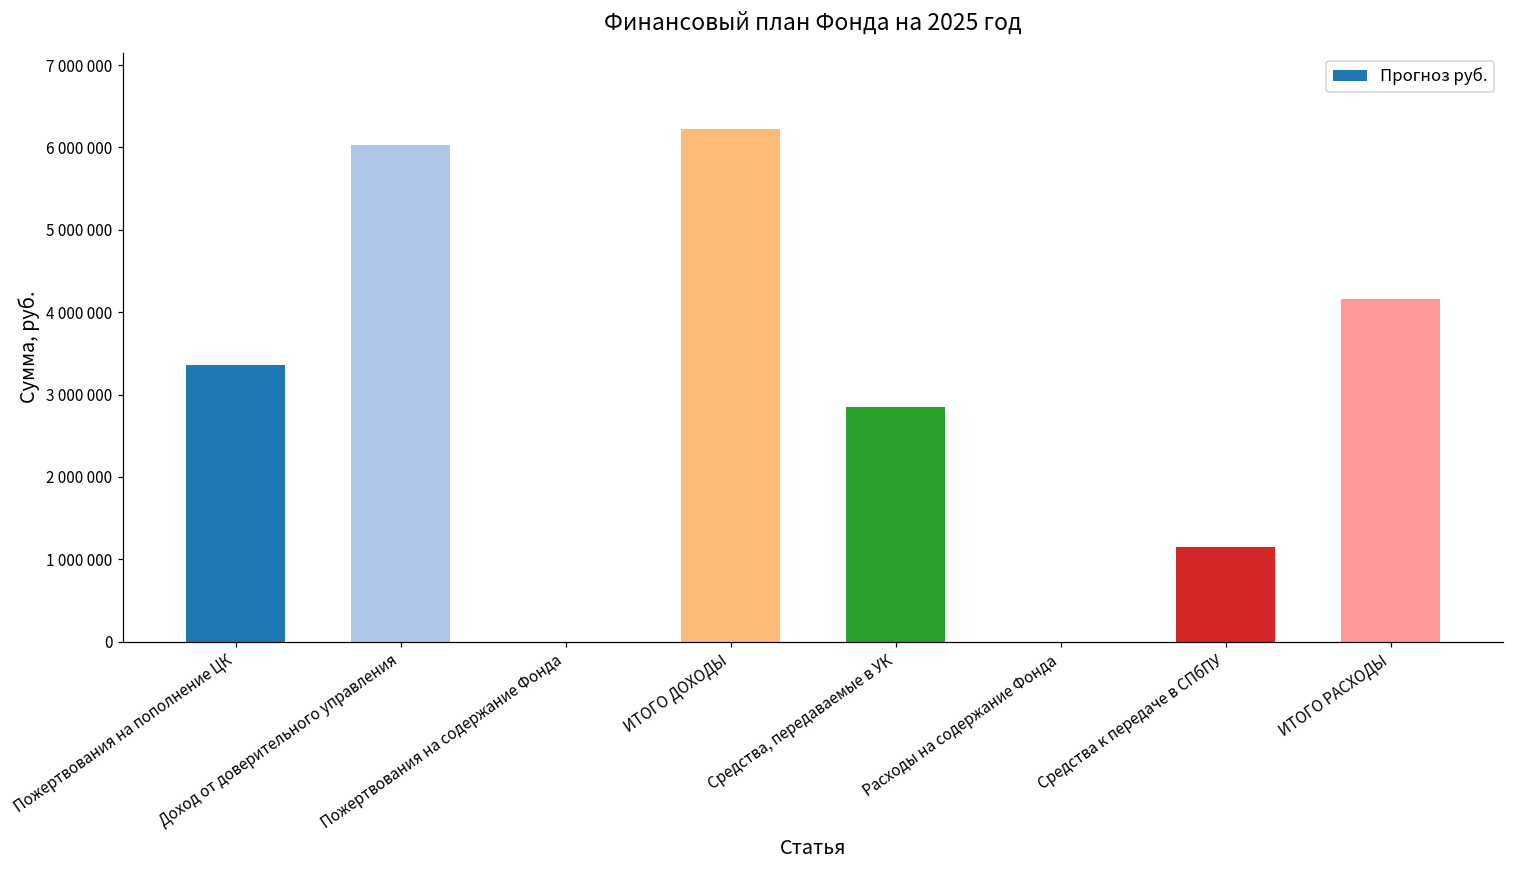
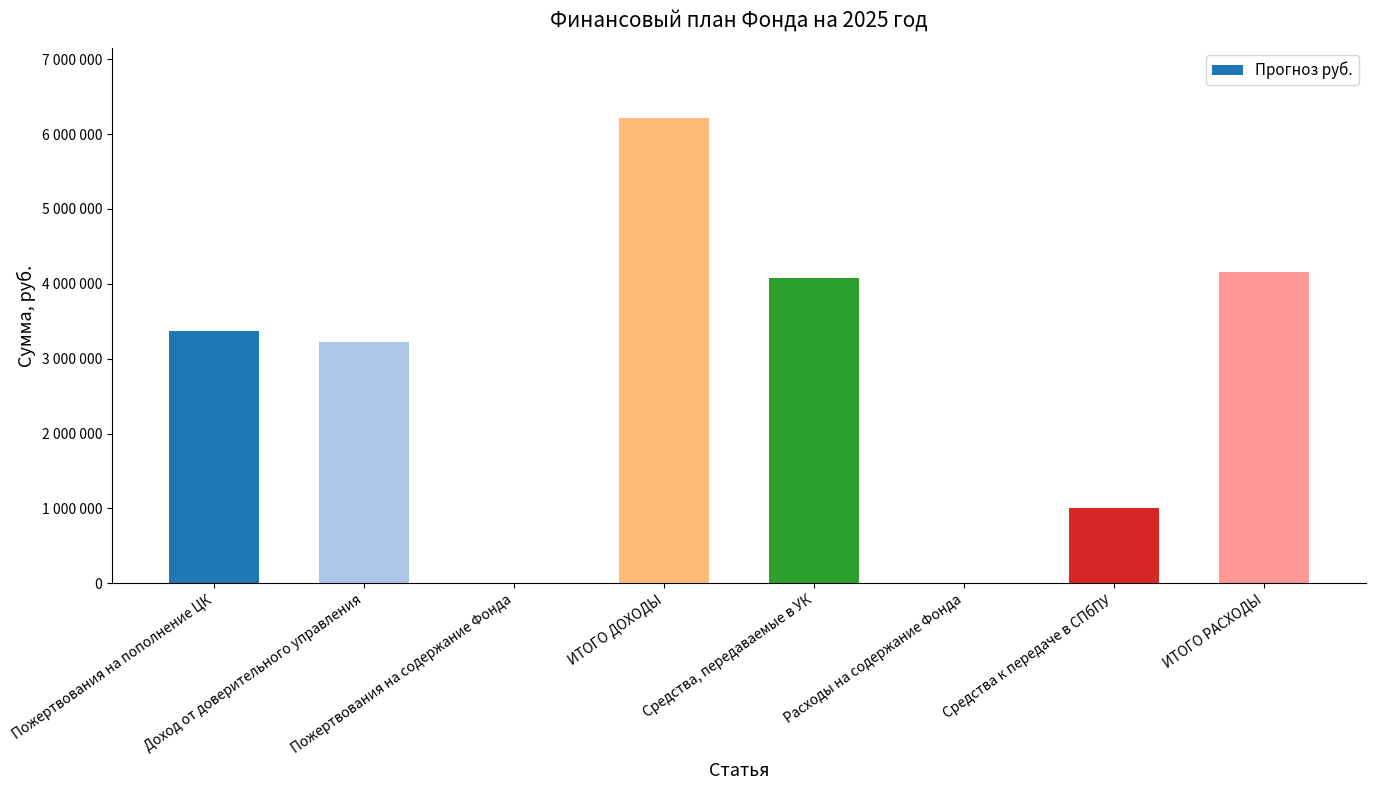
  {
    "Пожертвования на пополнение ЦК": 3400000,
-   "Доход от доверительного управления": 6000000,
+   "Доход от доверительного управления": 3200000,
    "Пожертвования на содержание Фонда": 0,
    "ИТОГО ДОХОДЫ": 6200000,
-   "Средства, передаваемые в УК": 2900000,
+   "Средства, передаваемые в УК": 4100000,
    "Расходы на содержание Фонда": 0,
-   "Средства к передаче в СПбПУ": 1100000,
+   "Средства к передаче в СПбПУ": 1000000,
    "ИТОГО РАСХОДЫ": 4200000
  }
